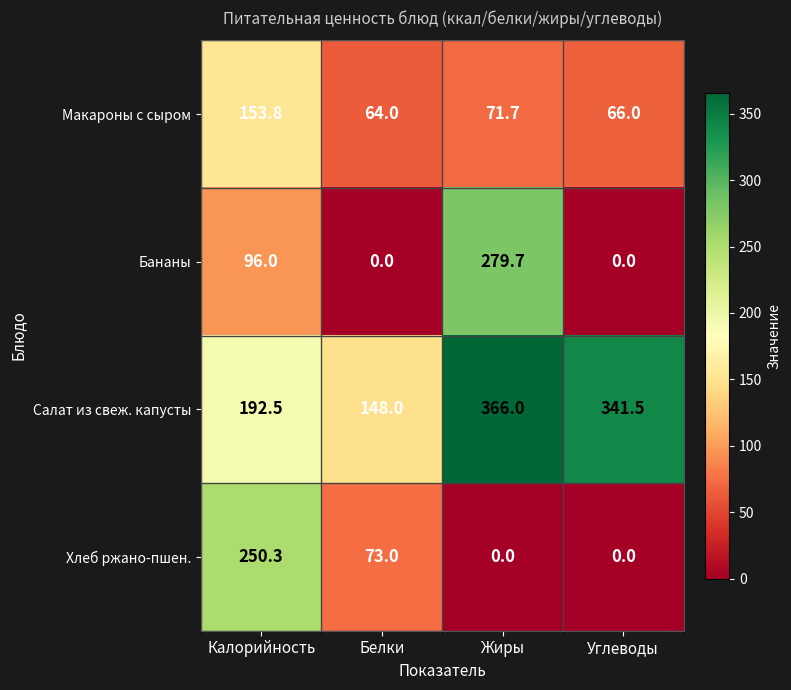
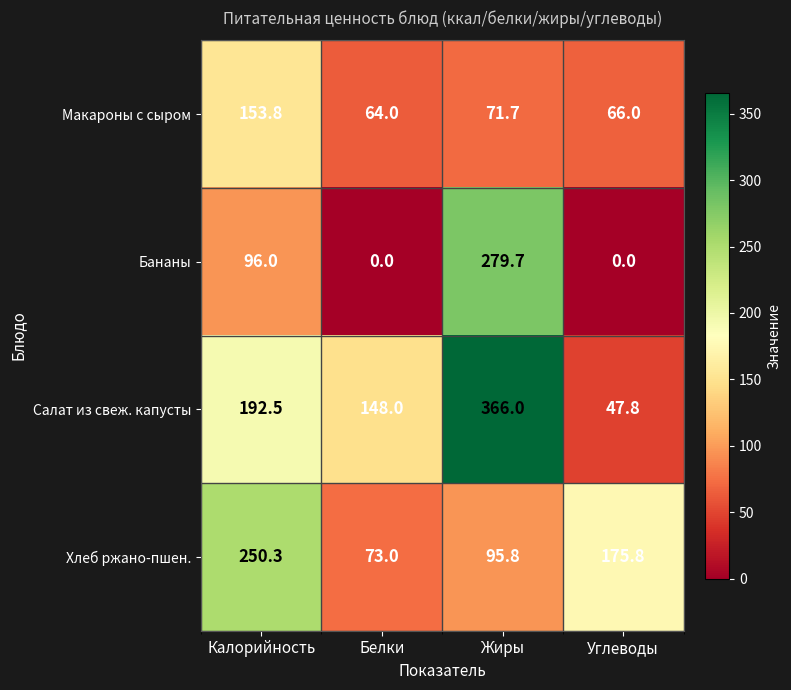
  {
    "Макароны с сыром": {
      "Калорийность": 153.8,
      "Белки": 64.0,
      "Жиры": 71.7,
      "Углеводы": 66.0
    },
    "Бананы": {
      "Калорийность": 96.0,
      "Белки": 0.0,
      "Жиры": 279.7,
      "Углеводы": 0.0
    },
    "Салат из свеж. капусты": {
      "Калорийность": 192.5,
      "Белки": 148.0,
      "Жиры": 366.0,
-     "Углеводы": 341.5
+     "Углеводы": 47.8
    },
    "Хлеб ржано-пшен.": {
      "Калорийность": 250.3,
      "Белки": 73.0,
-     "Жиры": 0.0,
-     "Углеводы": 0.0
+     "Жиры": 95.8,
+     "Углеводы": 175.8
    }
  }
